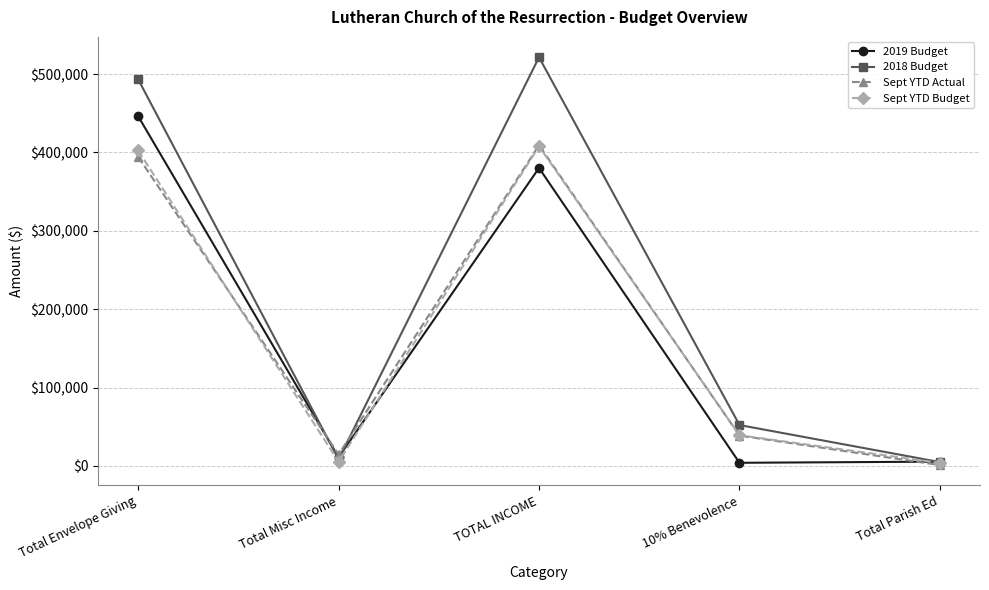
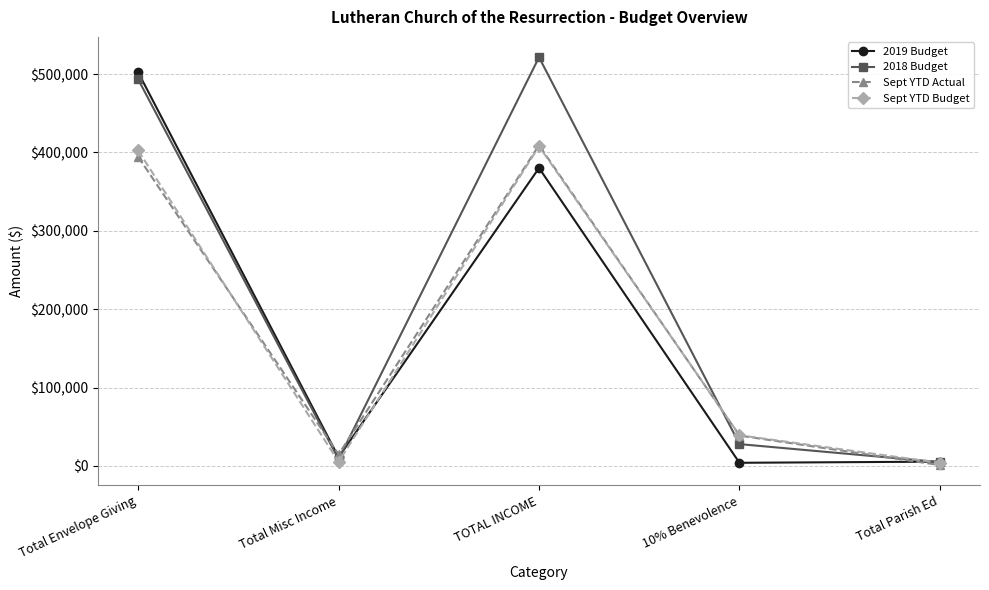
  {
    "2019 Budget": {
-     "Total Envelope Giving": "$450,000",
+     "Total Envelope Giving": "$500,000",
      "TOTAL INCOME": "$380,000",
      "10% Benevolence": "$0"
    },
    "2018 Budget": {
      "Total Envelope Giving": "$490,000",
      "TOTAL INCOME": "$520,000",
-     "10% Benevolence": "$50,000"
+     "10% Benevolence": "$30,000"
    }
  }
